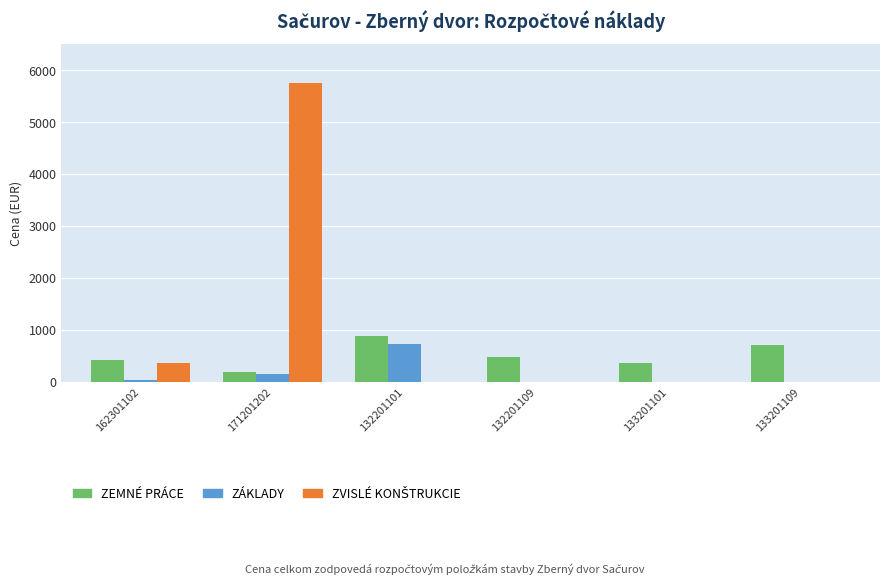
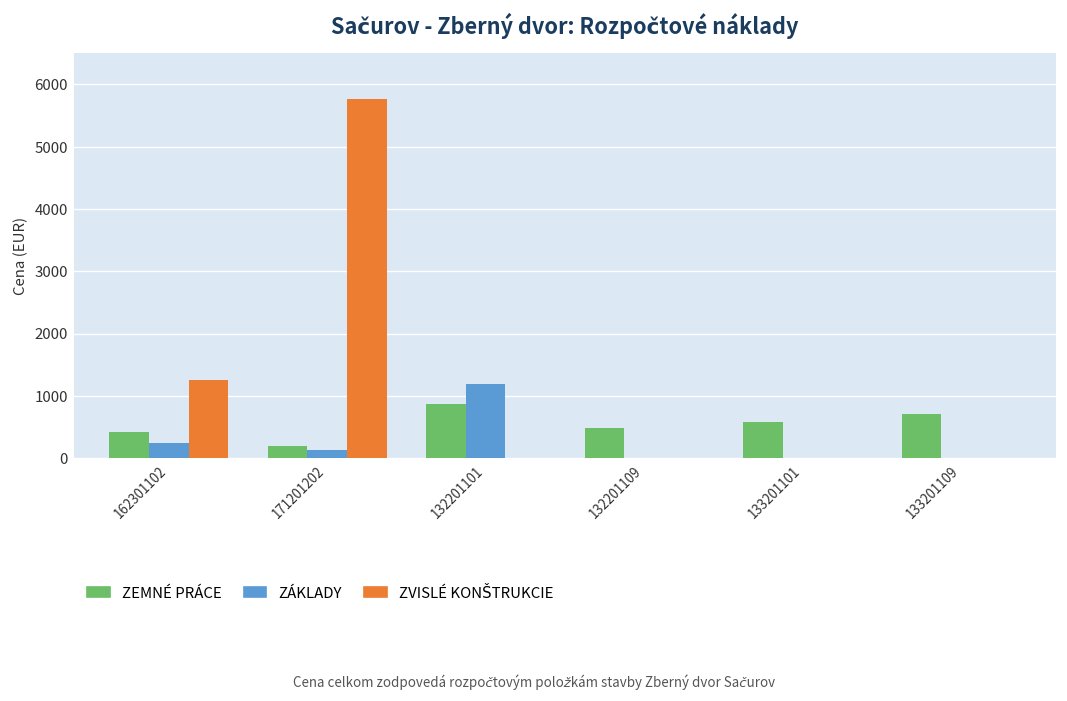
  {
    "ZEMNÉ PRÁCE": {
      "162301102": 400,
      "171201202": 200,
      "132201101": 900,
      "132201109": 500,
-     "133201101": 400,
+     "133201101": 600,
      "133201109": 700
    },
    "ZÁKLADY": {
-     "162301102": 0,
+     "162301102": 200,
      "171201202": 100,
-     "132201101": 700,
+     "132201101": 1200,
      "132201109": 0,
      "133201101": 0,
      "133201109": 0
    },
    "ZVISLÉ KONŠTRUKCIE": {
-     "162301102": 400,
+     "162301102": 1300,
      "171201202": 5800,
      "132201101": 0,
      "132201109": 0,
      "133201101": 0,
      "133201109": 0
    }
  }
